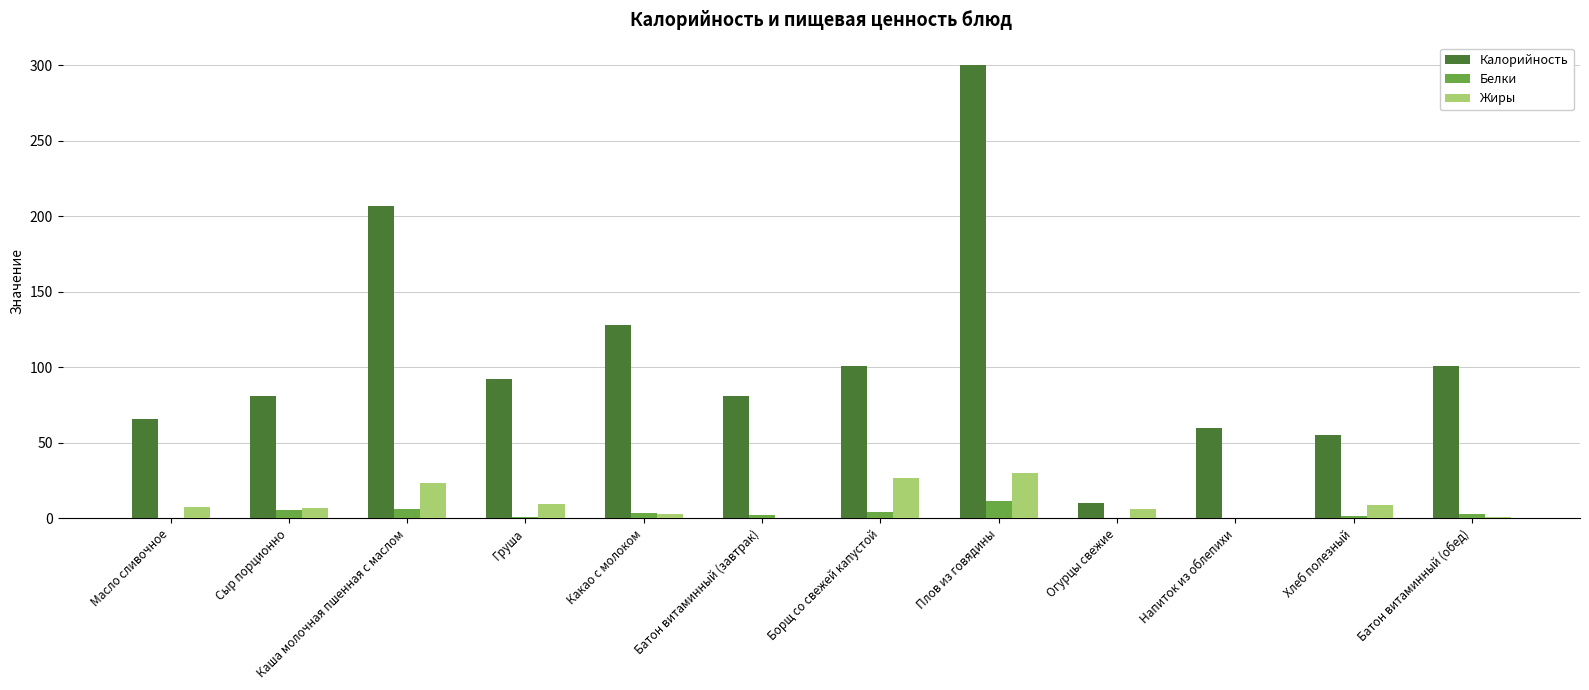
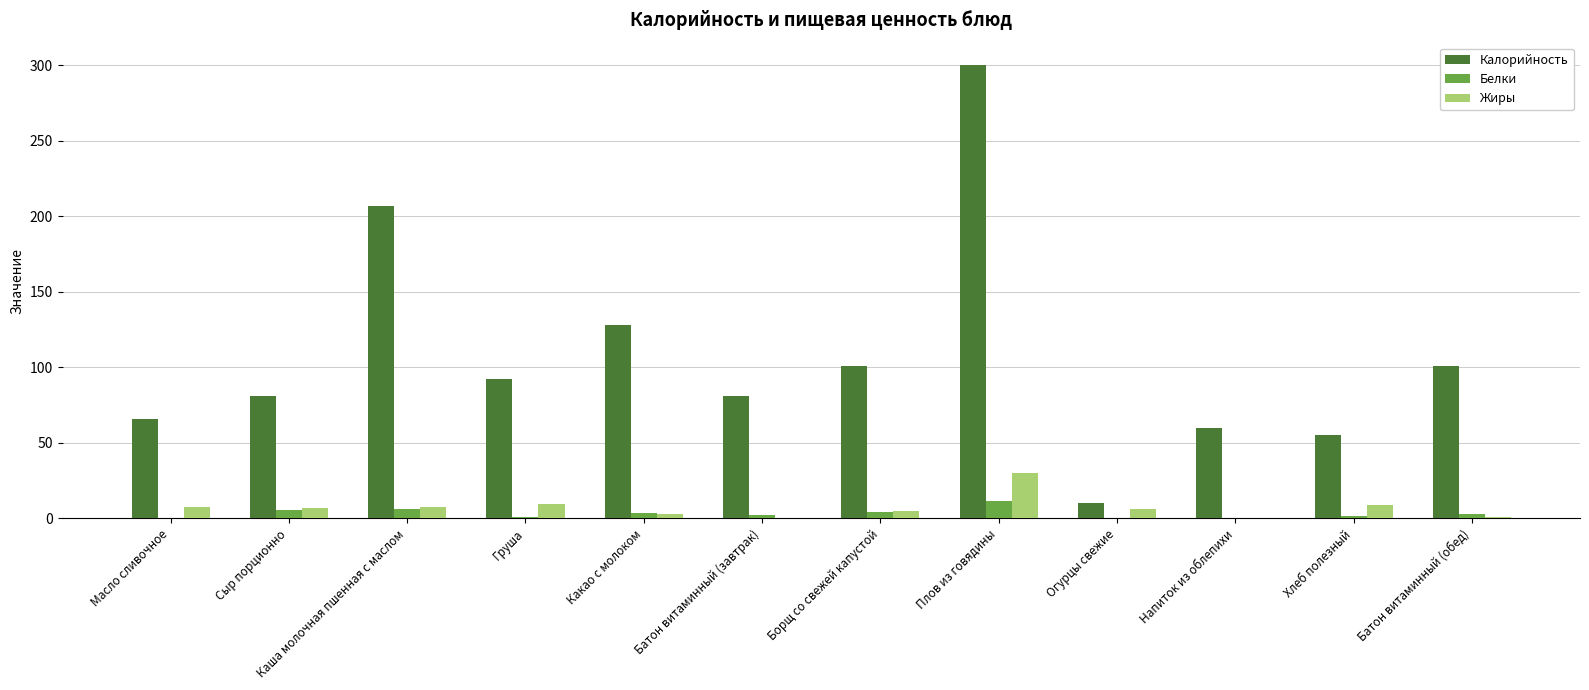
  {
    "Жиры": {
      "Масло сливочное": 7,
      "Сыр порционно": 7,
-     "Каша молочная пшенная с маслом": 24,
+     "Каша молочная пшенная с маслом": 8,
      "Груша": 9,
      "Какао с молоком": 3,
-     "Борщ со свежей капустой": 27,
+     "Борщ со свежей капустой": 5,
      "Плов из говядины": 30,
      "Огурцы свежие": 6,
      "Напиток из облепихи": 0,
      "Хлеб полезный": 9
    }
  }
